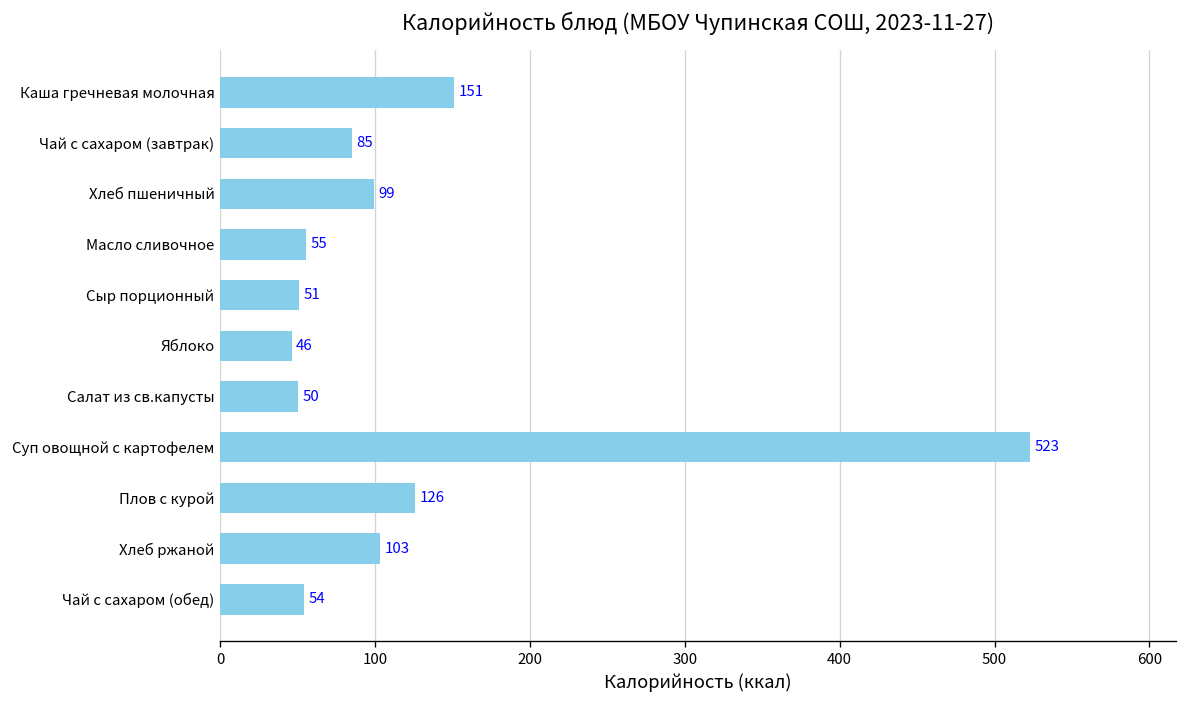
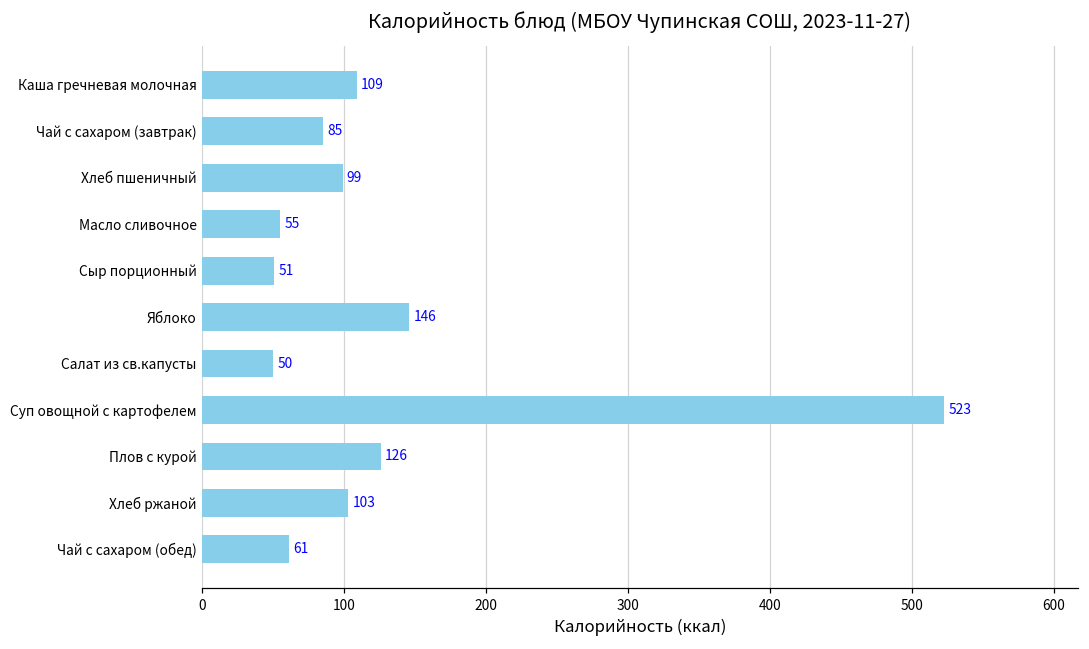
  {
-   "Каша гречневая молочная": 151,
+   "Каша гречневая молочная": 109,
    "Чай с сахаром (завтрак)": 85,
    "Хлеб пшеничный": 99,
    "Масло сливочное": 55,
    "Сыр порционный": 51,
-   "Яблоко": 46,
+   "Яблоко": 146,
    "Салат из св.капусты": 50,
    "Суп овощной с картофелем": 523,
    "Плов с курой": 126,
    "Хлеб ржаной": 103,
-   "Чай с сахаром (обед)": 54
+   "Чай с сахаром (обед)": 61
  }
